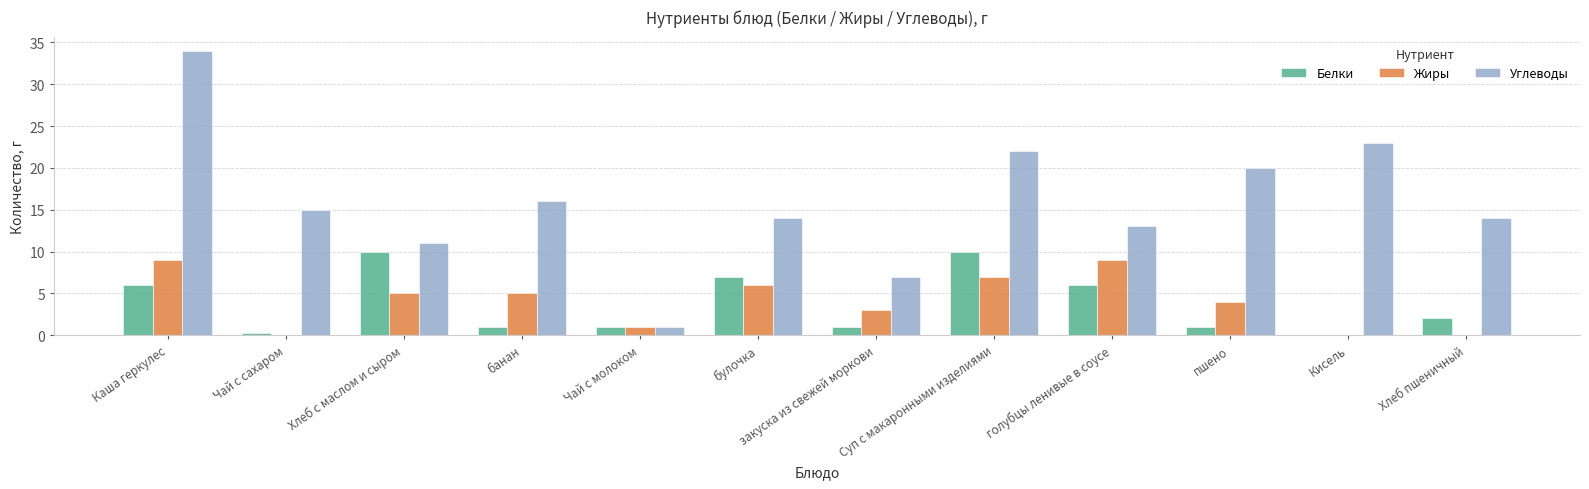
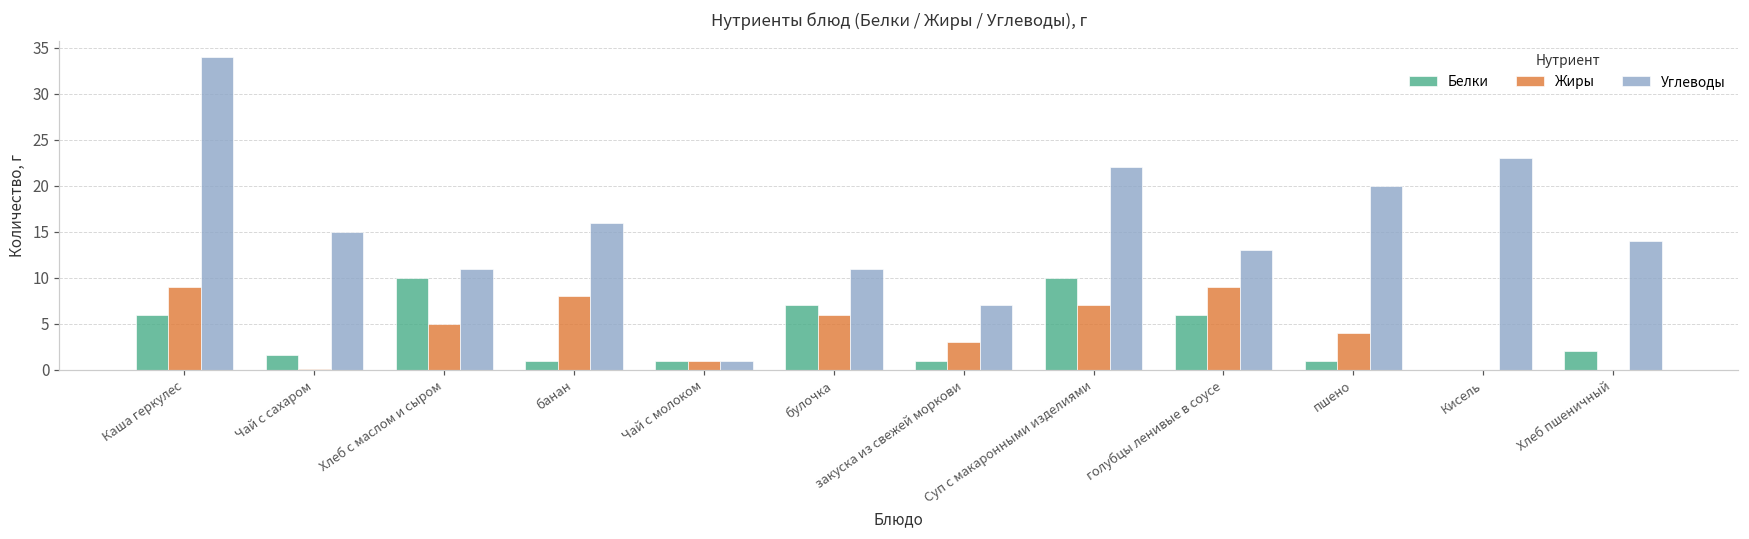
  {
    "Белки": {
      "Каша геркулес": 6,
-     "Чай с сахаром": 0,
+     "Чай с сахаром": 2,
      "Хлеб с маслом и сыром": 10,
      "банан": 1,
      "Чай с молоком": 1,
      "булочка": 7,
      "закуска из свежей моркови": 1,
      "Суп с макаронными изделиями": 10,
      "голубцы ленивые в соусе": 6,
      "пшено": 1,
      "Кисель": 0,
      "Хлеб пшеничный": 2
    },
    "Жиры": {
      "Каша геркулес": 9,
      "Хлеб с маслом и сыром": 5,
-     "банан": 5,
+     "банан": 8,
      "Чай с молоком": 1,
      "булочка": 6,
      "закуска из свежей моркови": 3,
      "Суп с макаронными изделиями": 7,
      "голубцы ленивые в соусе": 9,
      "пшено": 4,
      "Кисель": 0,
      "Хлеб пшеничный": 0
    },
    "Углеводы": {
      "Каша геркулес": 34,
      "Чай с сахаром": 15,
      "Хлеб с маслом и сыром": 11,
      "банан": 16,
      "Чай с молоком": 1,
-     "булочка": 14,
+     "булочка": 11,
      "закуска из свежей моркови": 7,
      "Суп с макаронными изделиями": 22,
      "голубцы ленивые в соусе": 13,
      "пшено": 20,
      "Кисель": 23,
      "Хлеб пшеничный": 14
    }
  }
